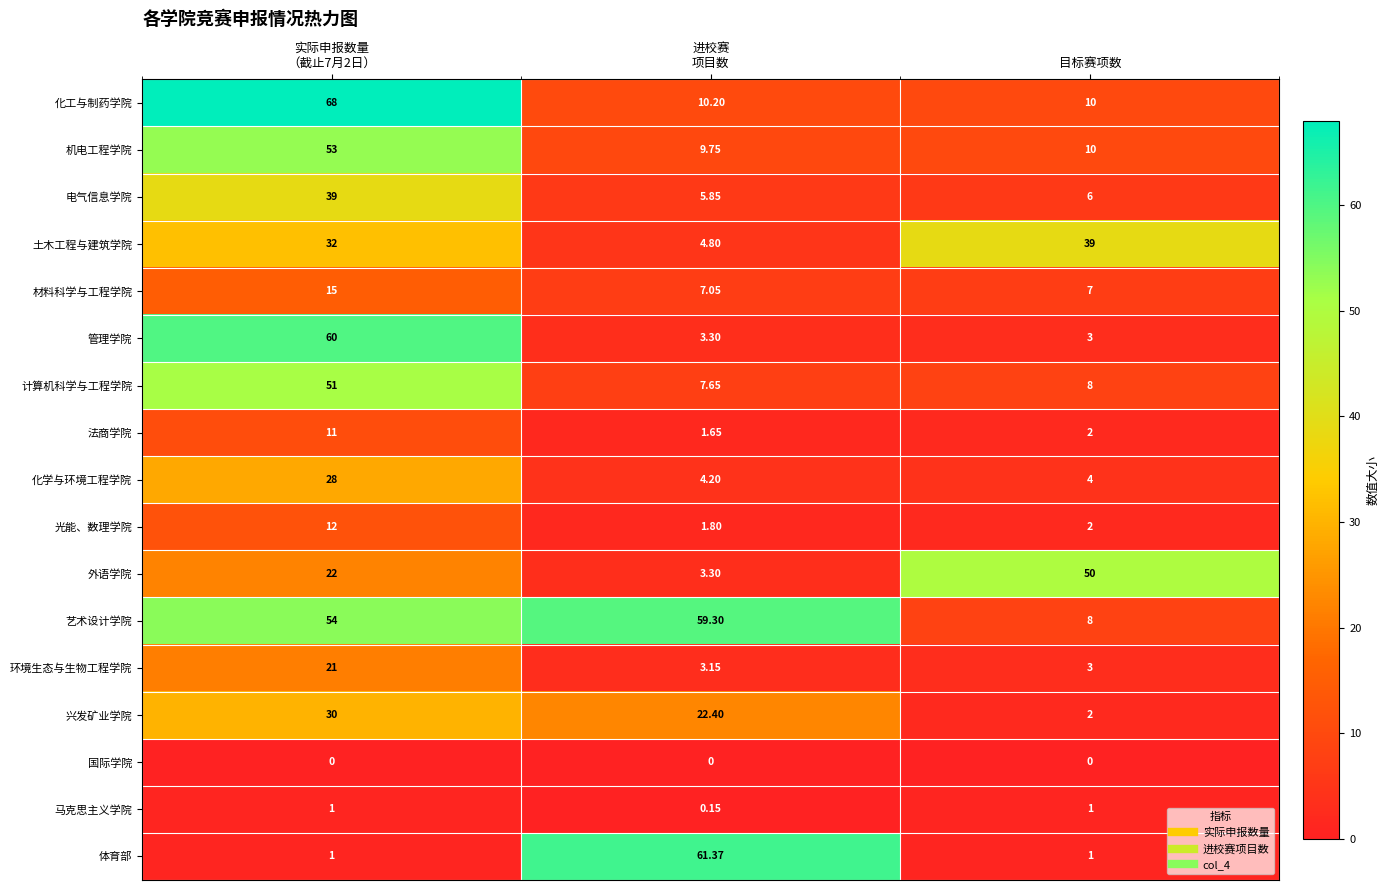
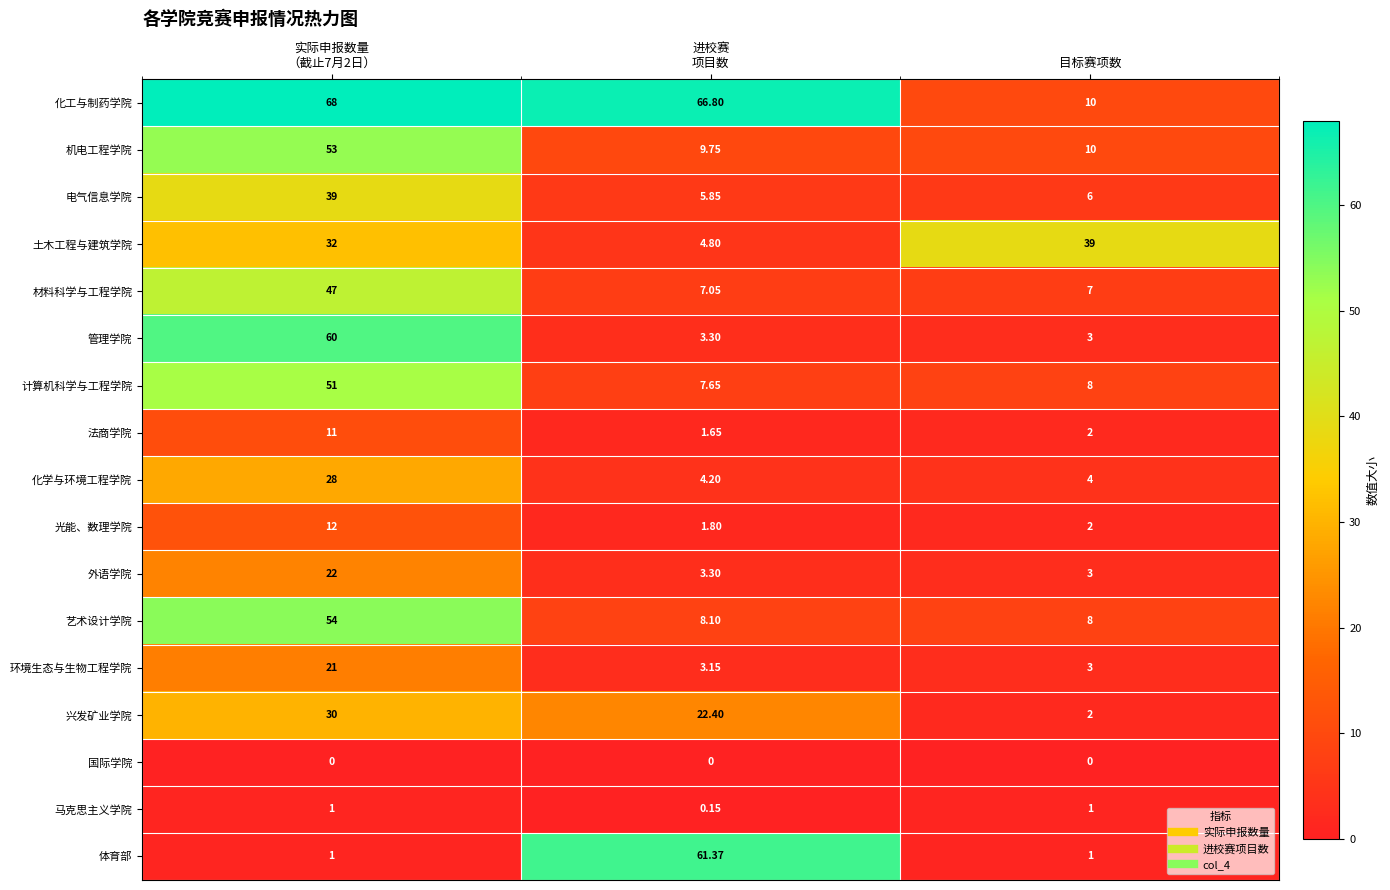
  {
    "化工与制药学院": {
      "实际申报数量 （截止7月2日）": 68,
-     "进校赛 项目数": 10.20,
+     "进校赛 项目数": 66.80,
      "目标赛项数": 10
    },
    "机电工程学院": {
      "实际申报数量 （截止7月2日）": 53,
      "进校赛 项目数": 9.75,
      "目标赛项数": 10
    },
    "电气信息学院": {
      "实际申报数量 （截止7月2日）": 39,
      "进校赛 项目数": 5.85,
      "目标赛项数": 6
    },
    "土木工程与建筑学院": {
      "实际申报数量 （截止7月2日）": 32,
      "进校赛 项目数": 4.80,
      "目标赛项数": 39
    },
    "材料科学与工程学院": {
-     "实际申报数量 （截止7月2日）": 15,
+     "实际申报数量 （截止7月2日）": 47,
      "进校赛 项目数": 7.05,
      "目标赛项数": 7
    },
    "管理学院": {
      "实际申报数量 （截止7月2日）": 60,
      "进校赛 项目数": 3.30,
      "目标赛项数": 3
    },
    "计算机科学与工程学院": {
      "实际申报数量 （截止7月2日）": 51,
      "进校赛 项目数": 7.65,
      "目标赛项数": 8
    },
    "法商学院": {
      "实际申报数量 （截止7月2日）": 11,
      "进校赛 项目数": 1.65,
      "目标赛项数": 2
    },
    "化学与环境工程学院": {
      "实际申报数量 （截止7月2日）": 28,
      "进校赛 项目数": 4.20,
      "目标赛项数": 4
    },
    "光能、数理学院": {
      "实际申报数量 （截止7月2日）": 12,
      "进校赛 项目数": 1.80,
      "目标赛项数": 2
    },
    "外语学院": {
      "实际申报数量 （截止7月2日）": 22,
      "进校赛 项目数": 3.30,
-     "目标赛项数": 50
+     "目标赛项数": 3
    },
    "艺术设计学院": {
      "实际申报数量 （截止7月2日）": 54,
-     "进校赛 项目数": 59.30,
+     "进校赛 项目数": 8.10,
      "目标赛项数": 8
    },
    "环境生态与生物工程学院": {
      "实际申报数量 （截止7月2日）": 21,
      "进校赛 项目数": 3.15,
      "目标赛项数": 3
    },
    "兴发矿业学院": {
      "实际申报数量 （截止7月2日）": 30,
      "进校赛 项目数": 22.40,
      "目标赛项数": 2
    },
    "国际学院": {
      "实际申报数量 （截止7月2日）": 0,
      "进校赛 项目数": 0,
      "目标赛项数": 0
    },
    "马克思主义学院": {
      "实际申报数量 （截止7月2日）": 1,
      "进校赛 项目数": 0.15,
      "目标赛项数": 1
    },
    "体育部": {
      "实际申报数量 （截止7月2日）": 1,
      "进校赛 项目数": 61.37,
      "目标赛项数": 1
    }
  }
